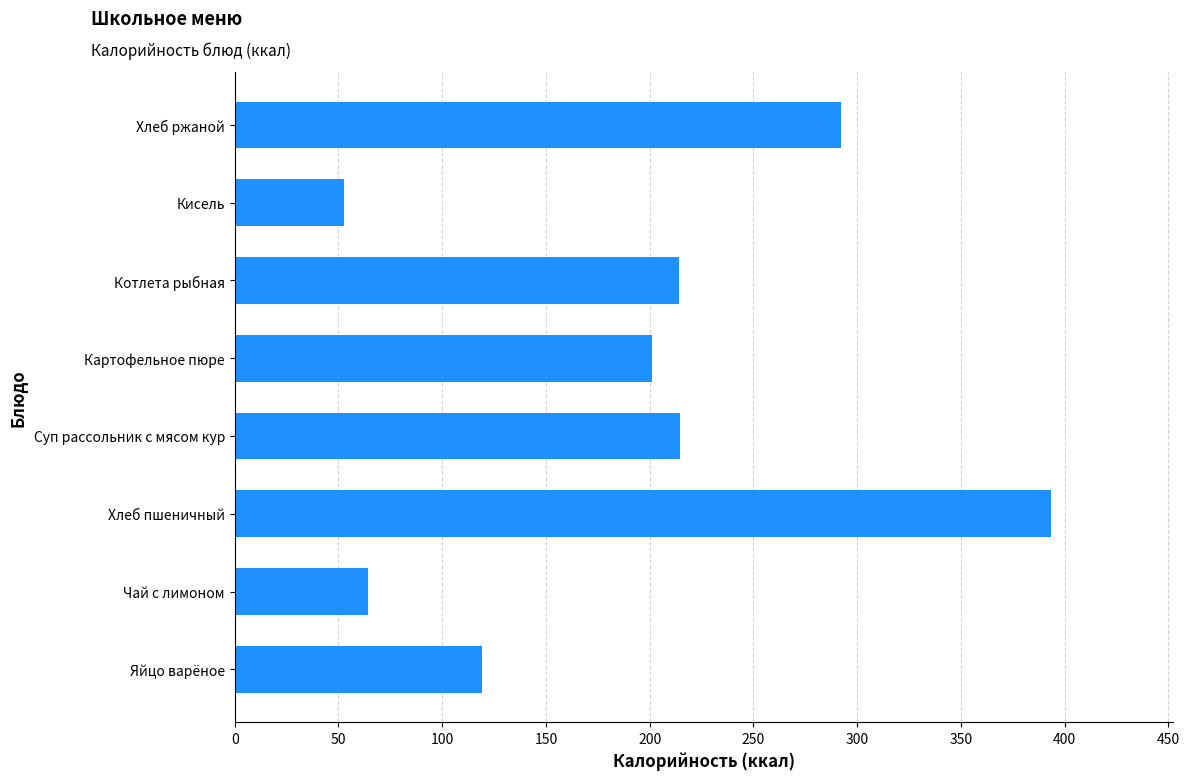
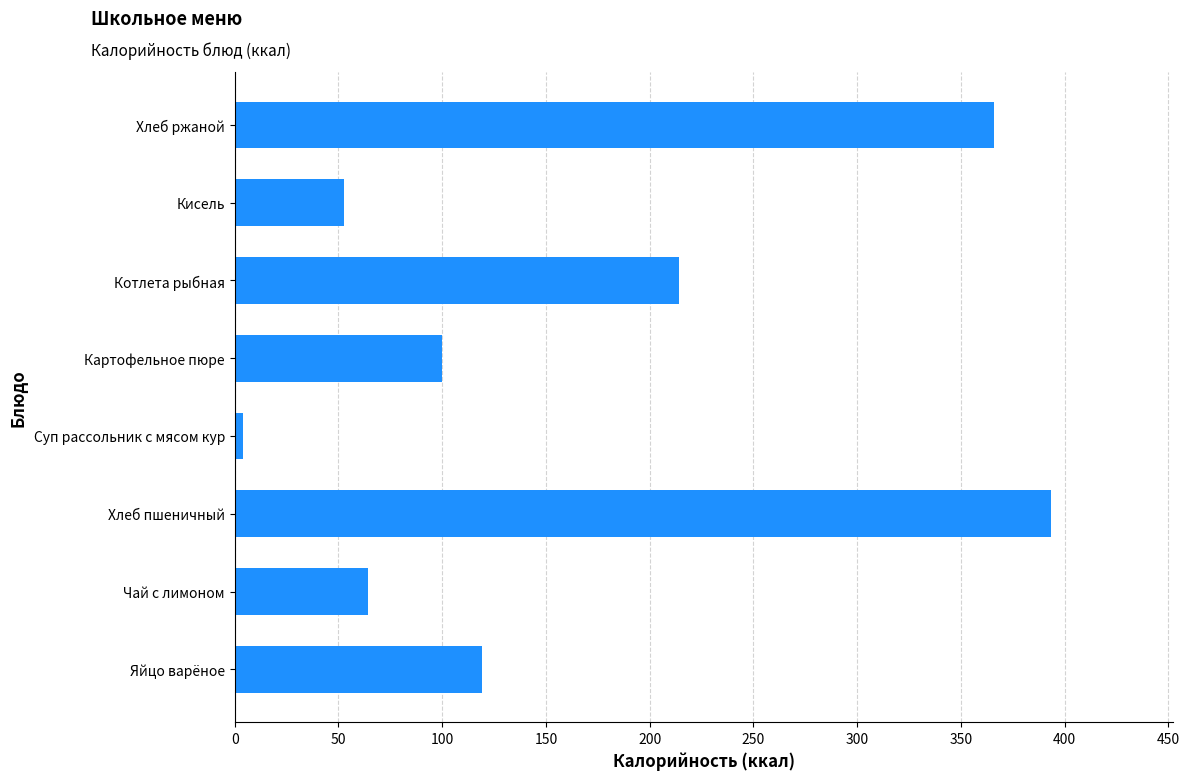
  {
-   "Хлеб ржаной": 292,
+   "Хлеб ржаной": 366,
    "Кисель": 53,
    "Котлета рыбная": 214,
-   "Картофельное пюре": 201,
-   "Суп рассольник с мясом кур": 214,
+   "Картофельное пюре": 100,
+   "Суп рассольник с мясом кур": 4,
    "Хлеб пшеничный": 393,
    "Чай с лимоном": 64,
    "Яйцо варёное": 119
  }
